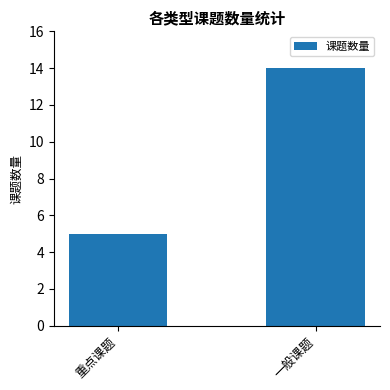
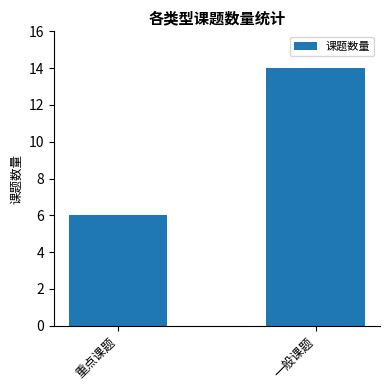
  {
-   "重点课题": 5,
+   "重点课题": 6,
    "一般课题": 14
  }
